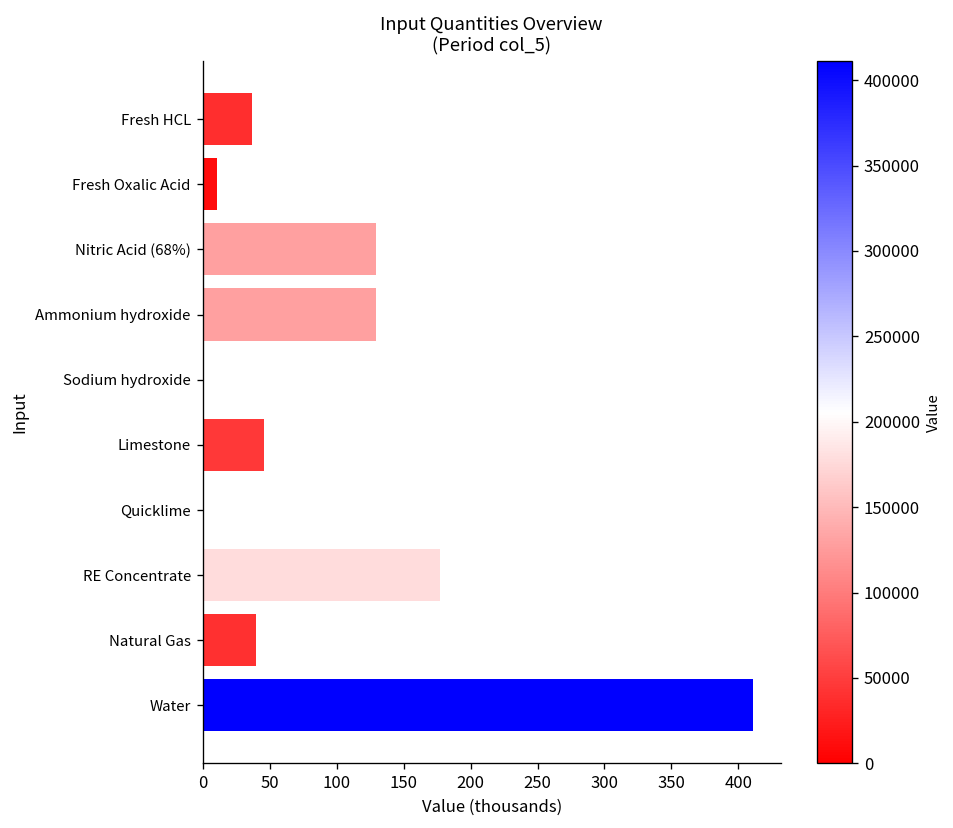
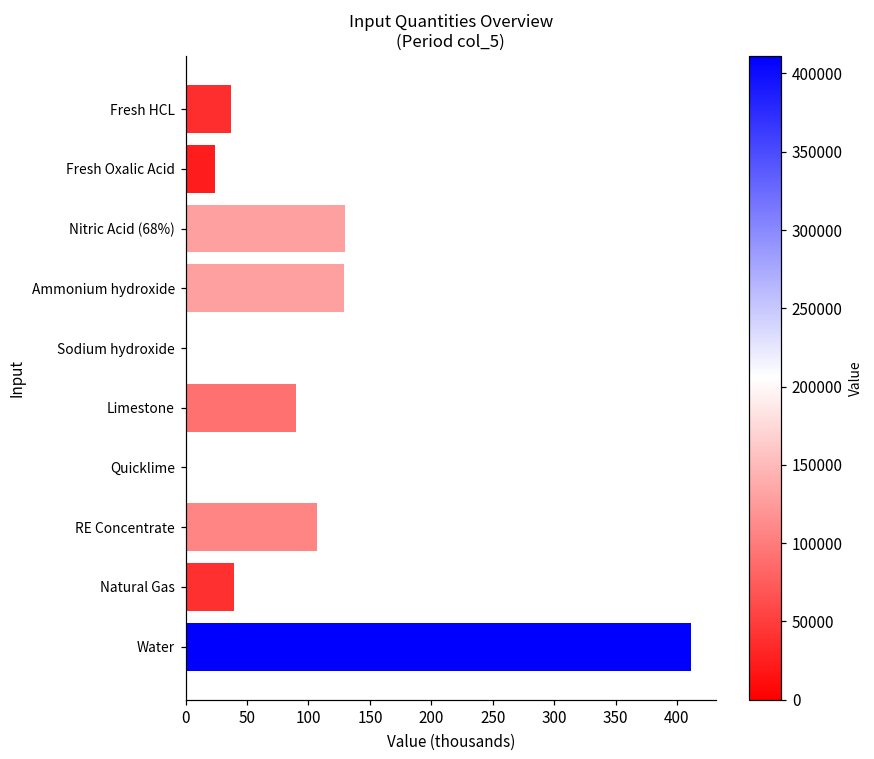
  {
    "Fresh HCL": 37,
-   "Fresh Oxalic Acid": 11,
+   "Fresh Oxalic Acid": 24,
    "Nitric Acid (68%)": 130,
    "Ammonium hydroxide": 129,
-   "Limestone": 46,
-   "RE Concentrate": 177,
+   "Limestone": 90,
+   "RE Concentrate": 107,
    "Natural Gas": 40,
    "Water": 411
  }
